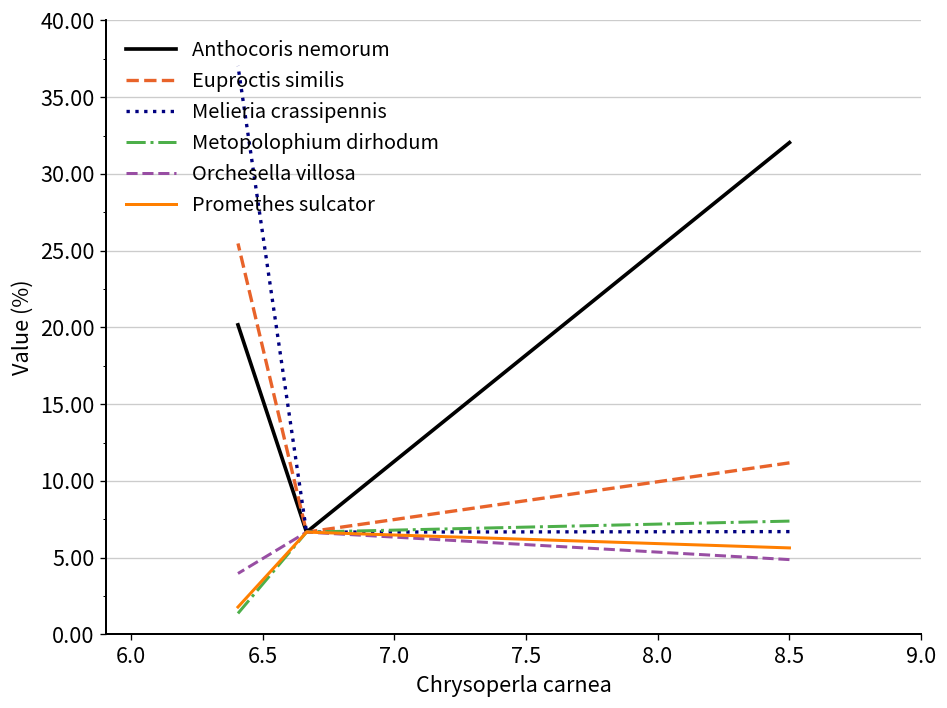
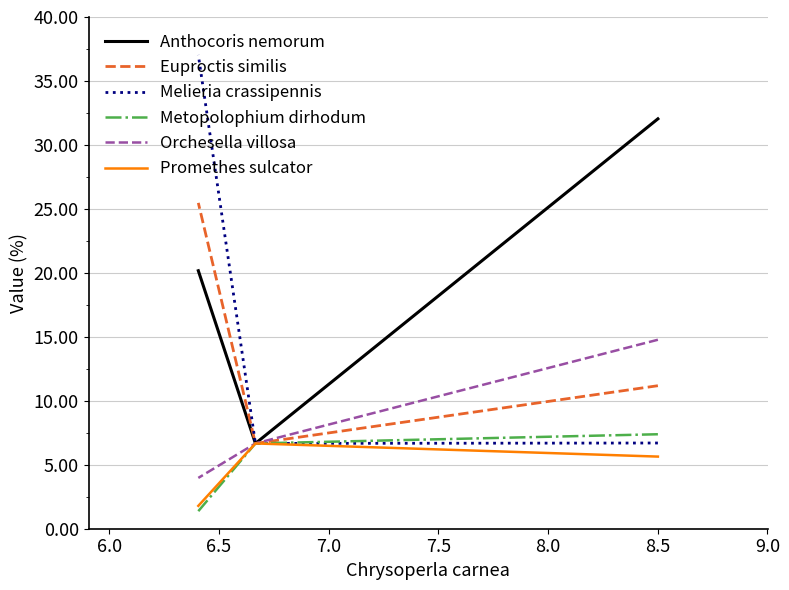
  {
    "Anthocoris nemorum": {
      "8.5": 32.0
    },
    "Melieria crassipennis": {
      "8.5": 6.7
    },
    "Metopolophium dirhodum": {
      "8.5": 7.4
    },
    "Orchesella villosa": {
-     "8.5": 4.9
+     "8.5": 14.8
    }
  }
